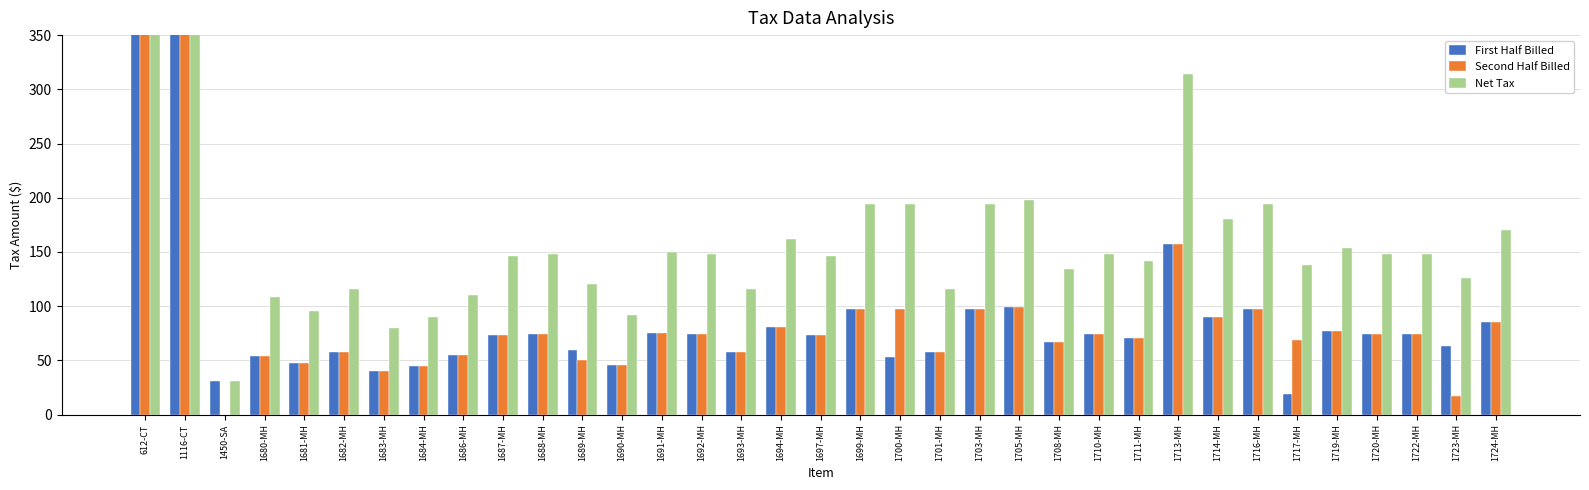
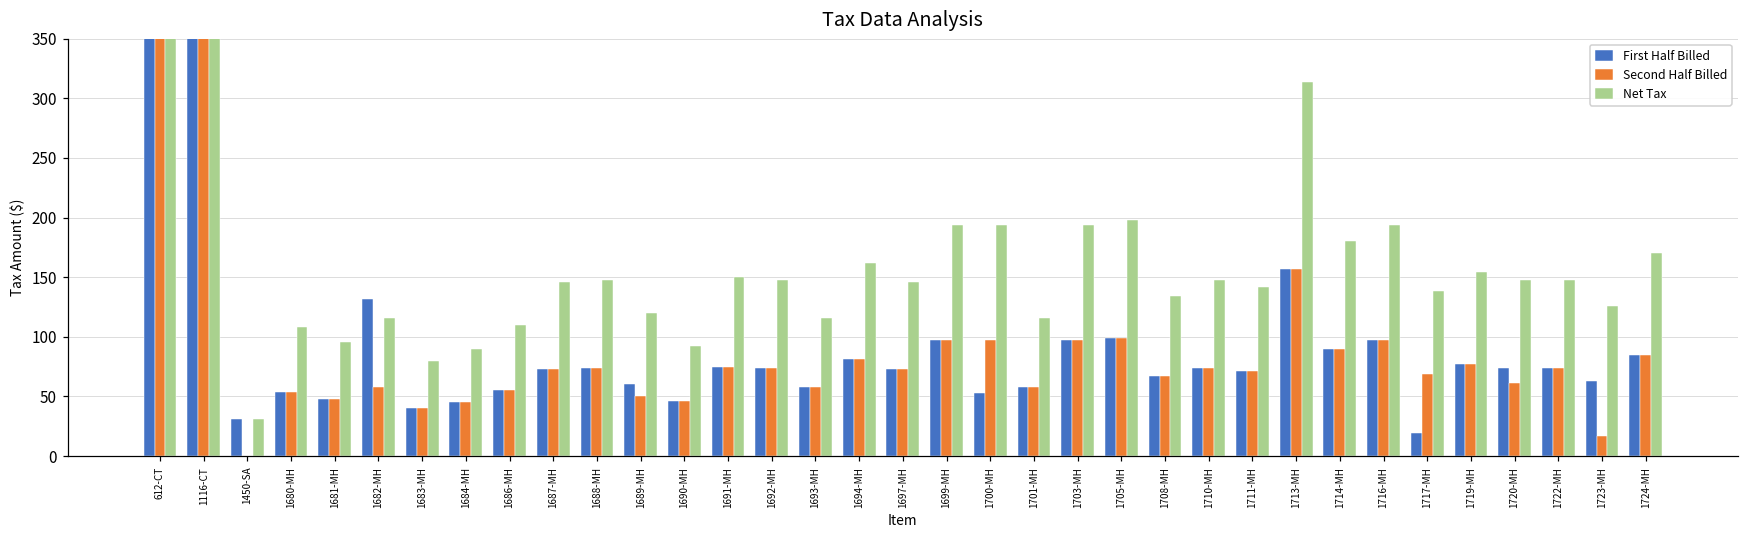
  {
    "First Half Billed": {
      "1450-SA": 31,
      "1680-MH": 54,
      "1681-MH": 48,
-     "1682-MH": 58,
+     "1682-MH": 132,
      "1683-MH": 40,
      "1684-MH": 45,
      "1686-MH": 55,
      "1687-MH": 73,
      "1688-MH": 74,
      "1689-MH": 60,
      "1690-MH": 46,
      "1691-MH": 75,
      "1692-MH": 74,
      "1693-MH": 58,
      "1694-MH": 81,
      "1697-MH": 73,
      "1699-MH": 97,
      "1700-MH": 53,
      "1701-MH": 58,
      "1703-MH": 97,
      "1705-MH": 99,
      "1708-MH": 67,
      "1710-MH": 74,
      "1711-MH": 71,
      "1713-MH": 157,
      "1714-MH": 90,
      "1716-MH": 97,
      "1717-MH": 19,
      "1719-MH": 77,
      "1720-MH": 74,
      "1722-MH": 74,
      "1723-MH": 63,
      "1724-MH": 85
    },
    "Second Half Billed": {
      "1450-SA": 0,
      "1680-MH": 54,
      "1681-MH": 48,
      "1682-MH": 58,
      "1683-MH": 40,
      "1684-MH": 45,
      "1686-MH": 55,
      "1687-MH": 73,
      "1688-MH": 74,
      "1689-MH": 50,
      "1690-MH": 46,
      "1691-MH": 75,
      "1692-MH": 74,
      "1693-MH": 58,
      "1694-MH": 81,
      "1697-MH": 73,
      "1699-MH": 97,
      "1700-MH": 97,
      "1701-MH": 58,
      "1703-MH": 97,
      "1705-MH": 99,
      "1708-MH": 67,
      "1710-MH": 74,
      "1711-MH": 71,
      "1713-MH": 157,
      "1714-MH": 90,
      "1716-MH": 97,
      "1717-MH": 69,
      "1719-MH": 77,
-     "1720-MH": 74,
+     "1720-MH": 61,
      "1722-MH": 74,
      "1723-MH": 17,
      "1724-MH": 85
    },
    "Net Tax": {
      "1450-SA": 31,
      "1680-MH": 108,
      "1681-MH": 96,
      "1682-MH": 116,
      "1683-MH": 80,
      "1684-MH": 90,
      "1686-MH": 110,
      "1687-MH": 146,
      "1688-MH": 148,
      "1689-MH": 120,
      "1690-MH": 92,
      "1691-MH": 150,
      "1692-MH": 148,
      "1693-MH": 116,
      "1694-MH": 162,
      "1697-MH": 146,
      "1699-MH": 194,
      "1700-MH": 194,
      "1701-MH": 116,
      "1703-MH": 194,
      "1705-MH": 198,
      "1708-MH": 134,
      "1710-MH": 148,
      "1711-MH": 142,
      "1713-MH": 314,
      "1714-MH": 180,
      "1716-MH": 194,
      "1717-MH": 138,
      "1719-MH": 154,
      "1720-MH": 148,
      "1722-MH": 148,
      "1723-MH": 126,
      "1724-MH": 170
    }
  }
